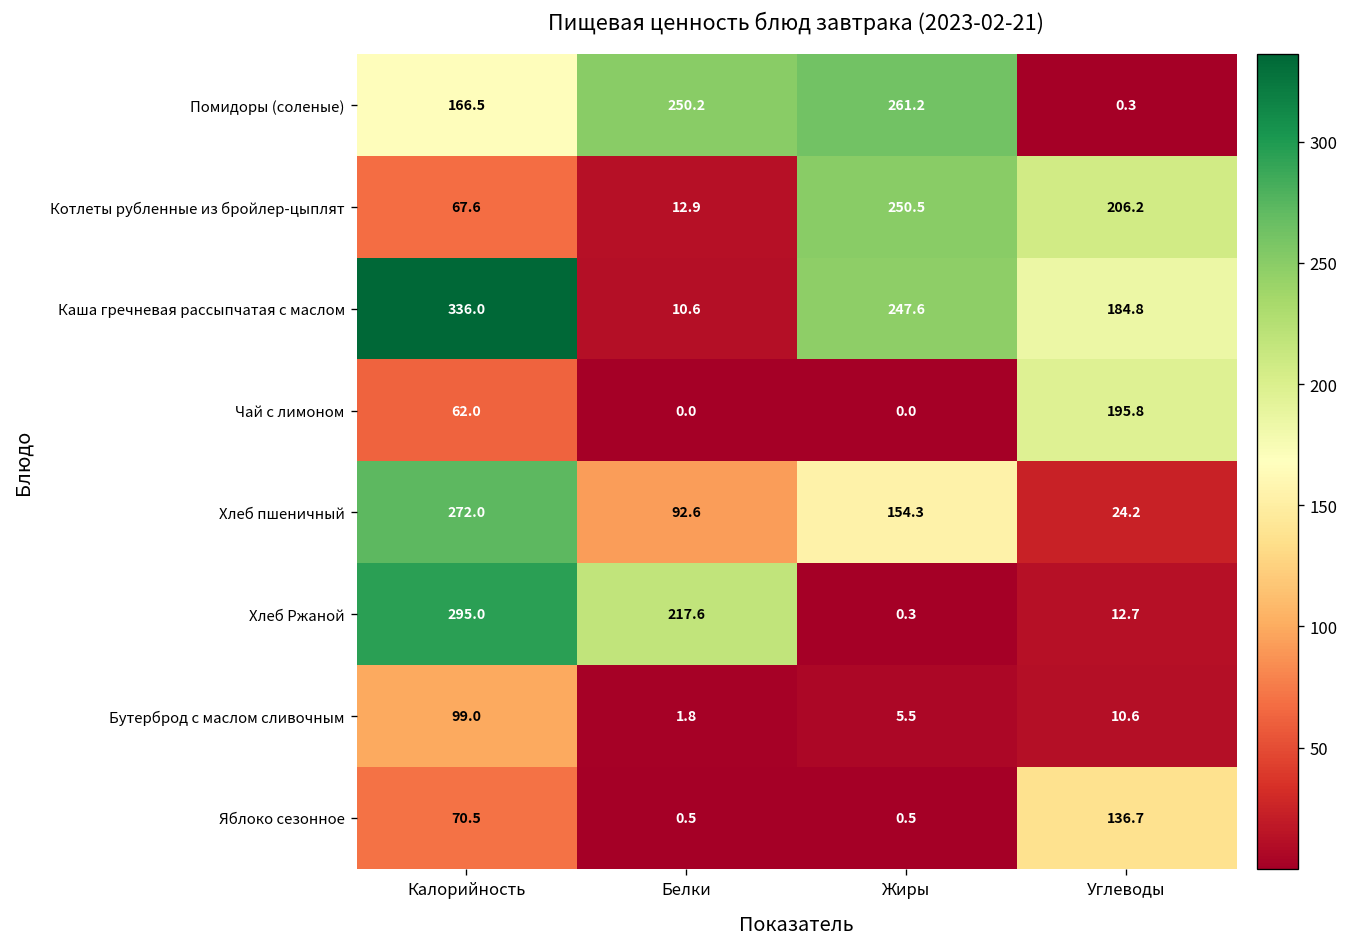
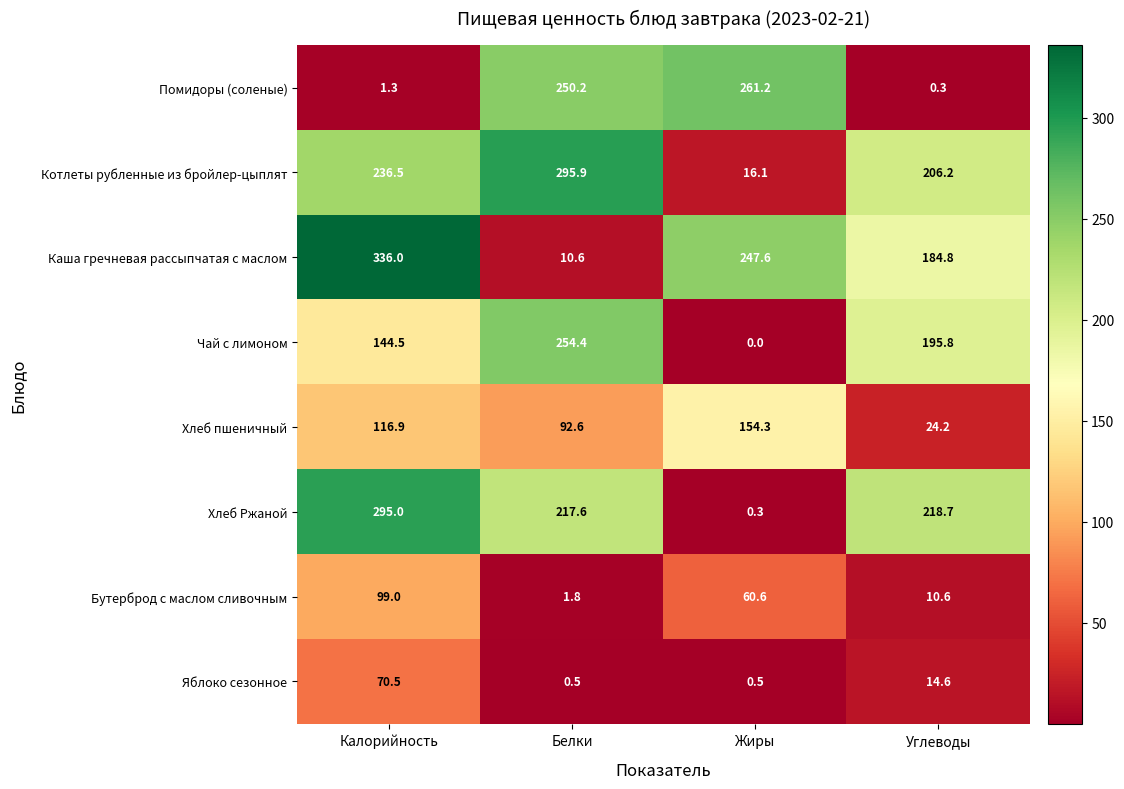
  {
    "Помидоры (соленые)": {
-     "Калорийность": 166.5,
+     "Калорийность": 1.3,
      "Белки": 250.2,
      "Жиры": 261.2,
      "Углеводы": 0.3
    },
    "Котлеты рубленные из бройлер-цыплят": {
-     "Калорийность": 67.6,
-     "Белки": 12.9,
-     "Жиры": 250.5,
+     "Калорийность": 236.5,
+     "Белки": 295.9,
+     "Жиры": 16.1,
      "Углеводы": 206.2
    },
    "Каша гречневая рассыпчатая с маслом": {
      "Калорийность": 336.0,
      "Белки": 10.6,
      "Жиры": 247.6,
      "Углеводы": 184.8
    },
    "Чай с лимоном": {
-     "Калорийность": 62.0,
-     "Белки": 0.0,
+     "Калорийность": 144.5,
+     "Белки": 254.4,
      "Жиры": 0.0,
      "Углеводы": 195.8
    },
    "Хлеб пшеничный": {
-     "Калорийность": 272.0,
+     "Калорийность": 116.9,
      "Белки": 92.6,
      "Жиры": 154.3,
      "Углеводы": 24.2
    },
    "Хлеб Ржаной": {
      "Калорийность": 295.0,
      "Белки": 217.6,
      "Жиры": 0.3,
-     "Углеводы": 12.7
+     "Углеводы": 218.7
    },
    "Бутерброд с маслом сливочным": {
      "Калорийность": 99.0,
      "Белки": 1.8,
-     "Жиры": 5.5,
+     "Жиры": 60.6,
      "Углеводы": 10.6
    },
    "Яблоко сезонное": {
      "Калорийность": 70.5,
      "Белки": 0.5,
      "Жиры": 0.5,
-     "Углеводы": 136.7
+     "Углеводы": 14.6
    }
  }
